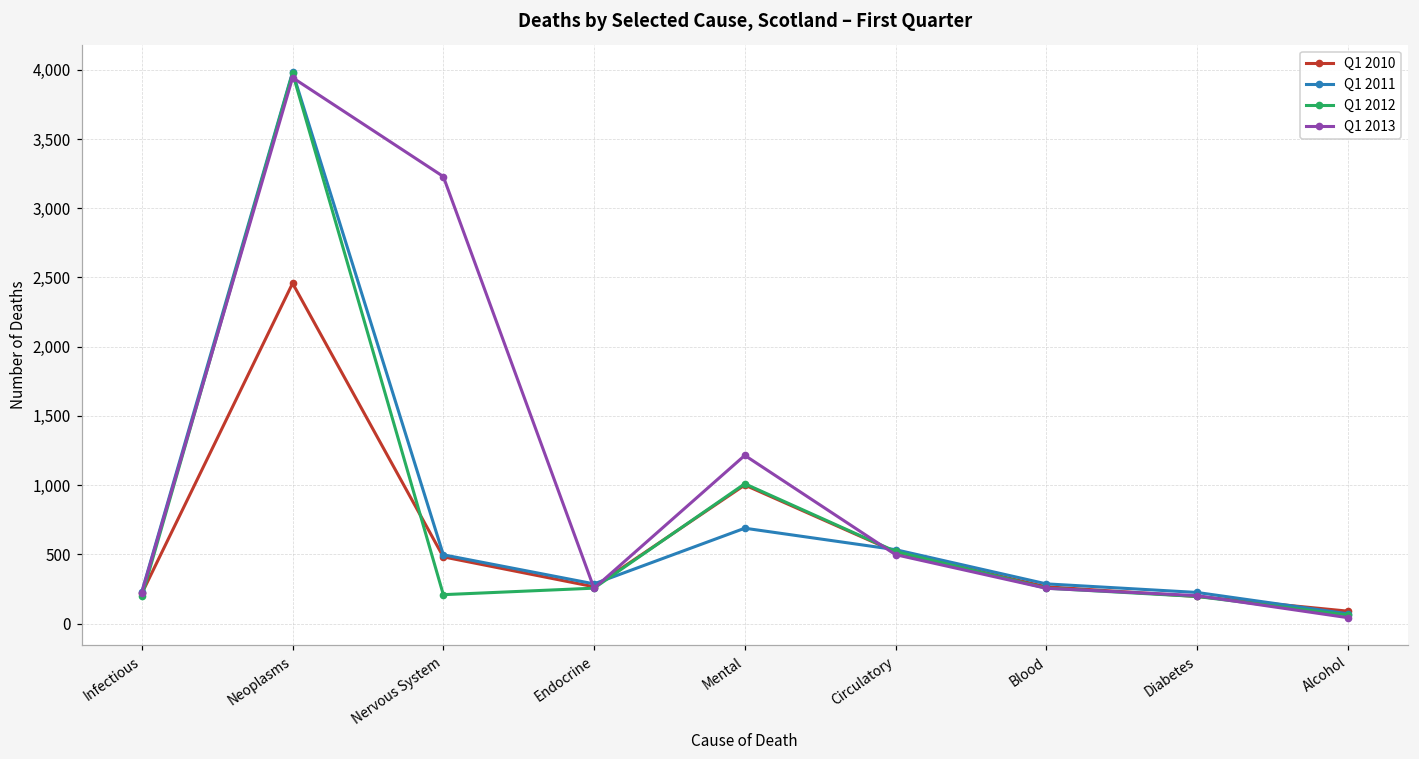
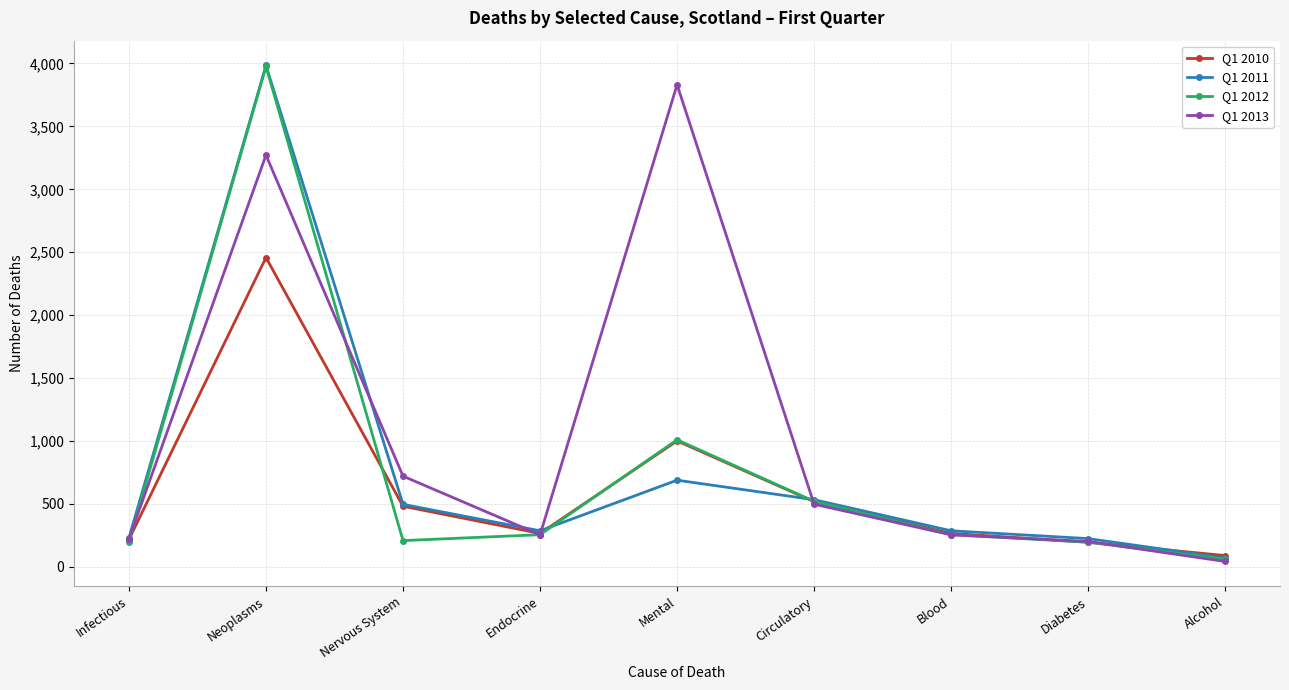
  {
    "Q1 2010": {
      "Neoplasms": "2,460"
    },
    "Q1 2011": {
      "Endocrine": "290",
      "Mental": "690",
      "Blood": "290",
      "Diabetes": "230"
    },
    "Q1 2012": {
      "Infectious": "200",
      "Nervous System": "210"
    },
    "Q1 2013": {
-     "Neoplasms": "3,940",
-     "Nervous System": "3,230",
-     "Mental": "1,220"
+     "Neoplasms": "3,270",
+     "Nervous System": "720",
+     "Mental": "3,830"
    }
  }
